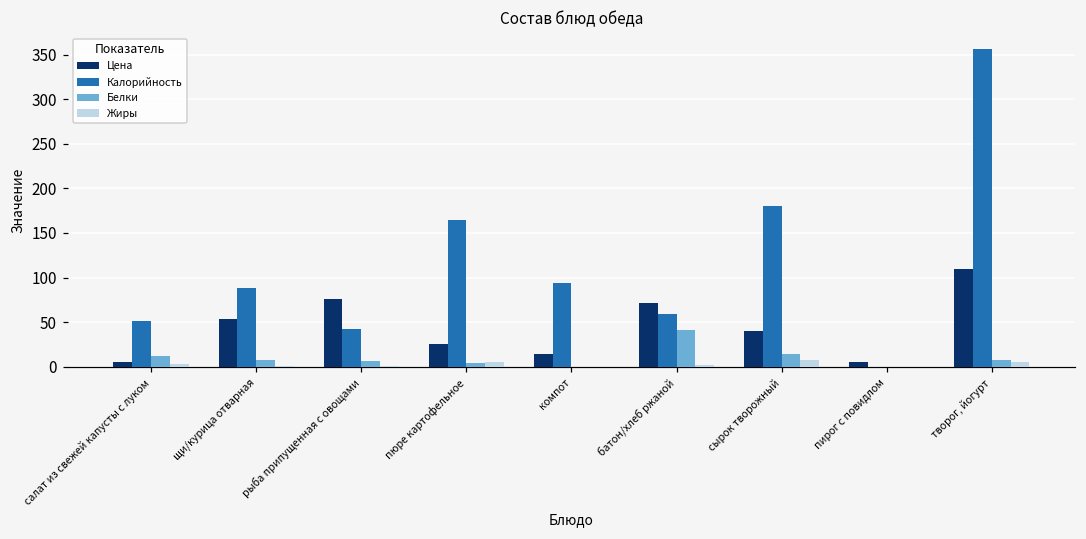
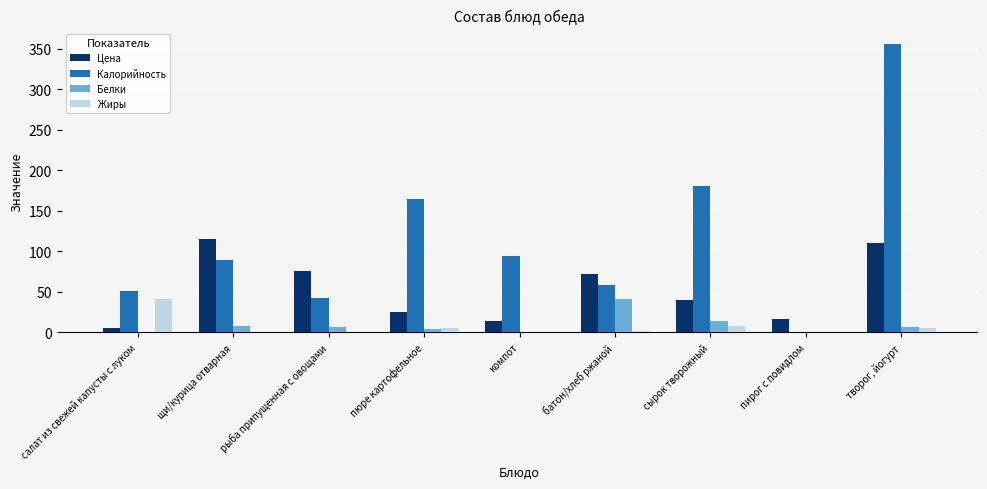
  {
    "Цена": {
      "салат из свежей капусты с луком": 10,
-     "щи/курица отварная": 50,
+     "щи/курица отварная": 120,
      "рыба припущенная с овощами": 80,
      "пюре картофельное": 30,
      "компот": 10,
      "батон/хлеб ржаной": 70,
      "сырок творожный": 40,
-     "пирог с повидлом": 10,
+     "пирог с повидлом": 20,
      "творог, йогурт": 110
    },
    "Калорийность": {
      "салат из свежей капусты с луком": 50,
      "щи/курица отварная": 90,
      "рыба припущенная с овощами": 40,
      "пюре картофельное": 160,
      "компот": 90,
      "батон/хлеб ржаной": 60,
      "сырок творожный": 180,
      "пирог с повидлом": 0,
      "творог, йогурт": 360
    },
    "Белки": {
-     "салат из свежей капусты с луком": 10,
+     "салат из свежей капусты с луком": 0,
      "щи/курица отварная": 10,
      "рыба припущенная с овощами": 10,
      "пюре картофельное": 0,
      "батон/хлеб ржаной": 40,
      "сырок творожный": 10,
      "пирог с повидлом": 0,
      "творог, йогурт": 10
    },
    "Жиры": {
-     "салат из свежей капусты с луком": 0,
+     "салат из свежей капусты с луком": 40,
      "пюре картофельное": 10,
      "компот": 0,
      "сырок творожный": 10,
      "пирог с повидлом": 0,
      "творог, йогурт": 10
    }
  }
